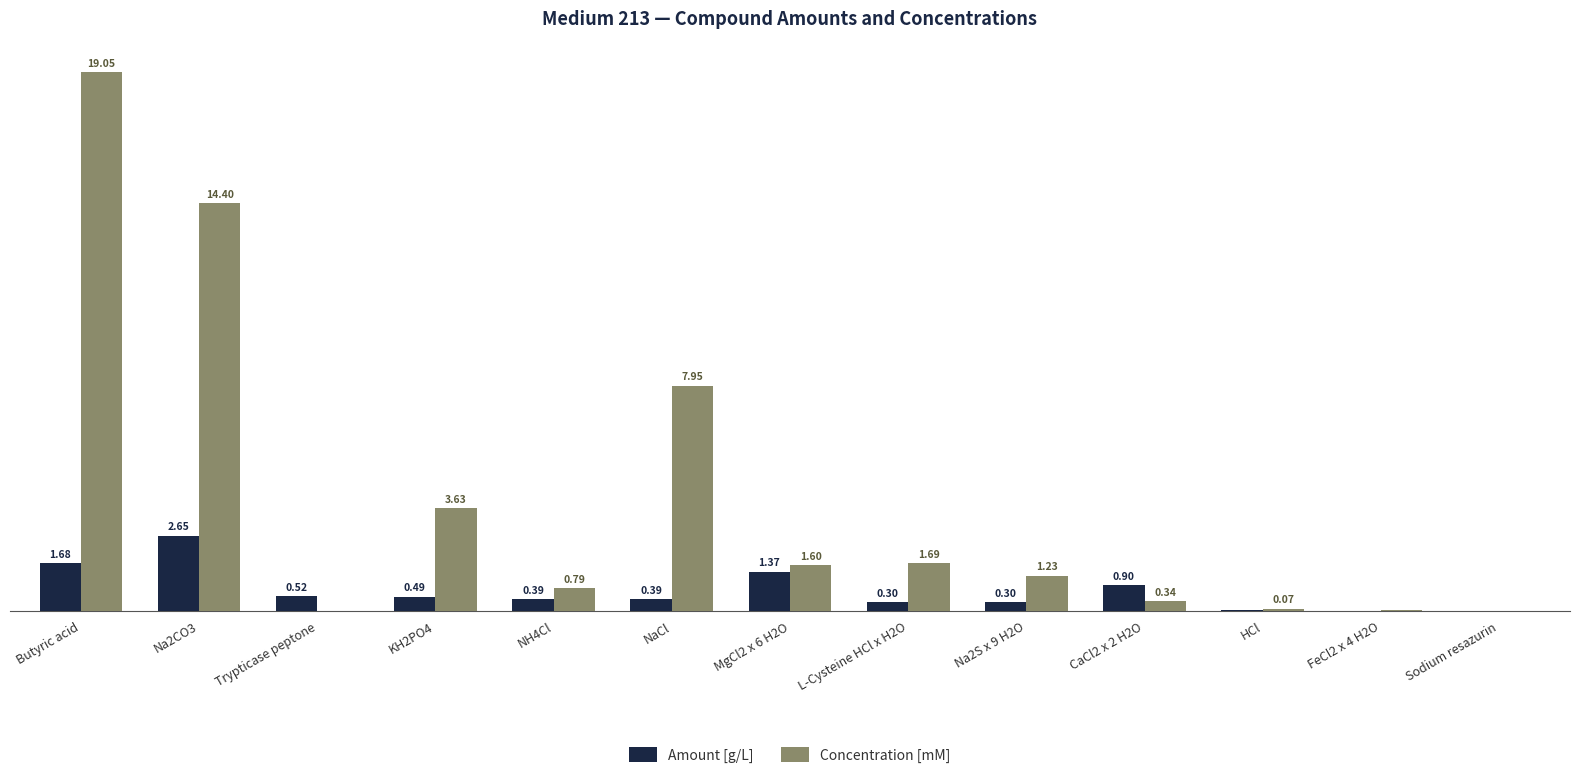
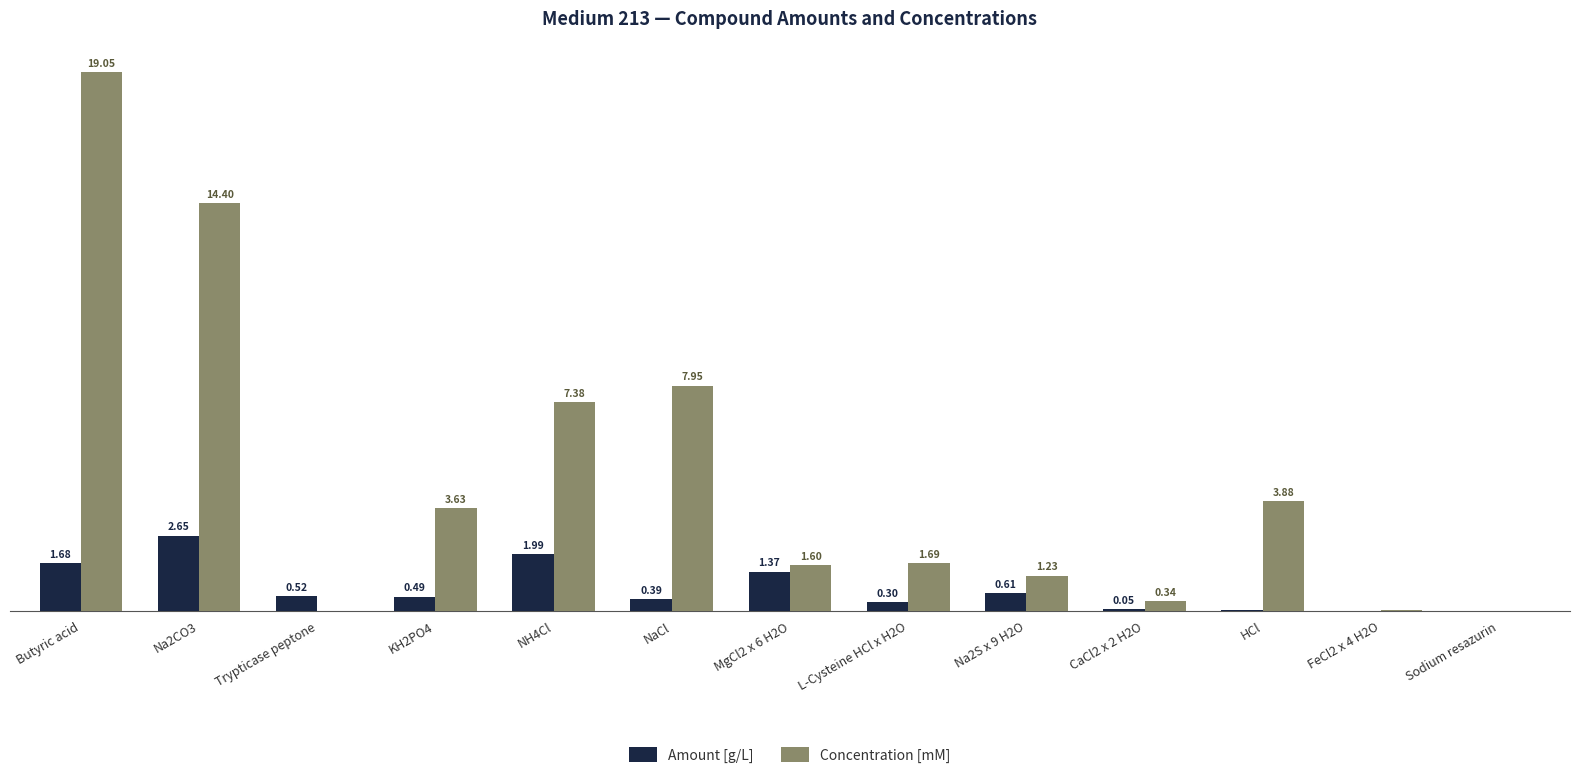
  {
    "Amount [g/L]": {
      "Butyric acid": 1.68,
      "Na2CO3": 2.65,
      "Trypticase peptone": 0.52,
      "KH2PO4": 0.49,
-     "NH4Cl": 0.39,
+     "NH4Cl": 1.99,
      "NaCl": 0.39,
      "MgCl2 x 6 H2O": 1.37,
      "L-Cysteine HCl x H2O": 0.30,
-     "Na2S x 9 H2O": 0.30,
-     "CaCl2 x 2 H2O": 0.90
+     "Na2S x 9 H2O": 0.61,
+     "CaCl2 x 2 H2O": 0.05
    },
    "Concentration [mM]": {
      "Butyric acid": 19.05,
      "Na2CO3": 14.40,
      "KH2PO4": 3.63,
-     "NH4Cl": 0.79,
+     "NH4Cl": 7.38,
      "NaCl": 7.95,
      "MgCl2 x 6 H2O": 1.60,
      "L-Cysteine HCl x H2O": 1.69,
      "Na2S x 9 H2O": 1.23,
      "CaCl2 x 2 H2O": 0.34,
-     "HCl": 0.07
+     "HCl": 3.88
    }
  }
